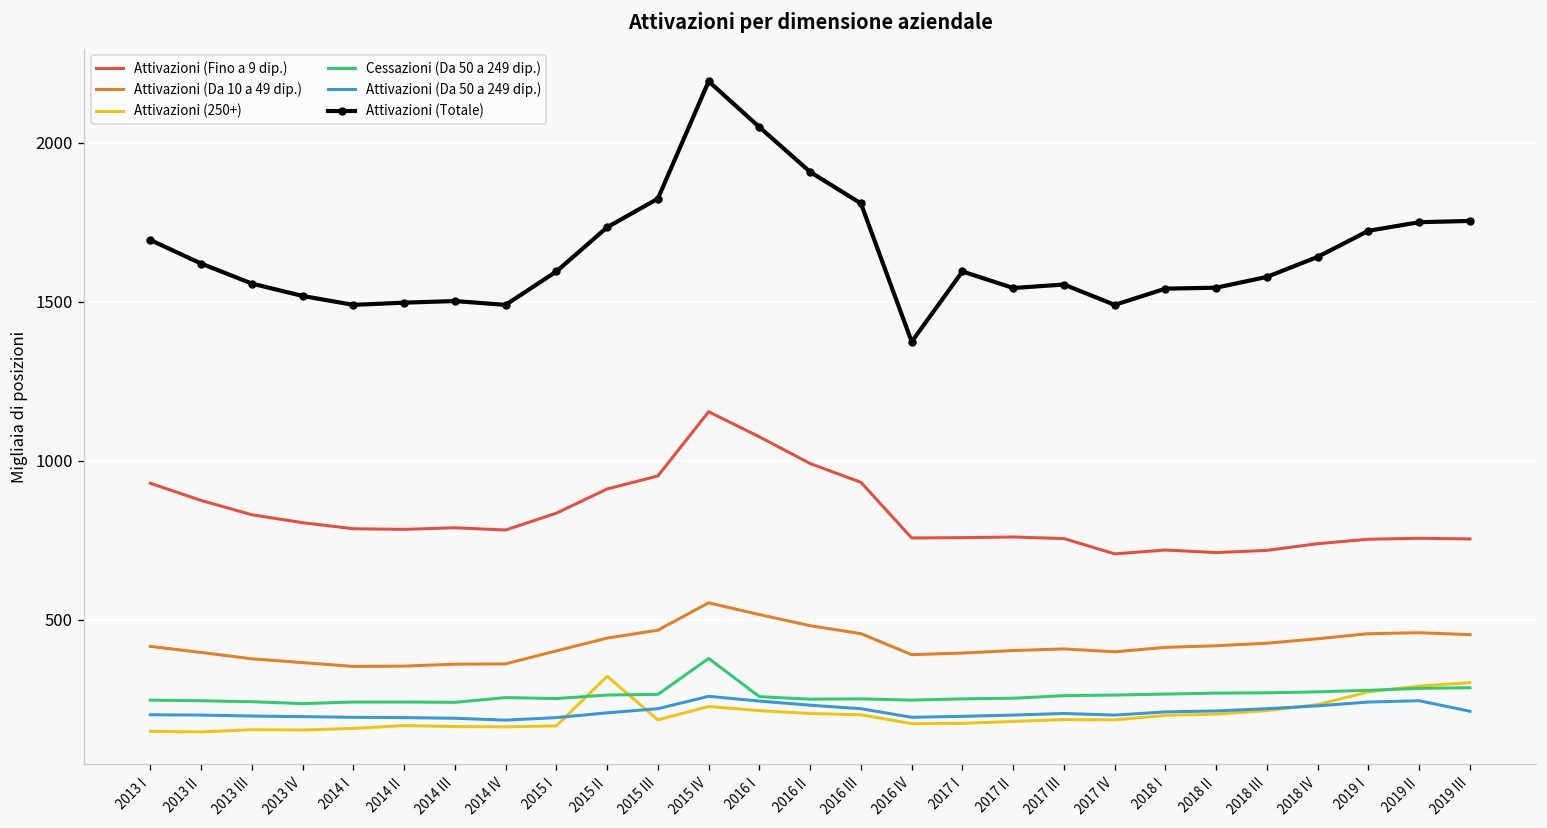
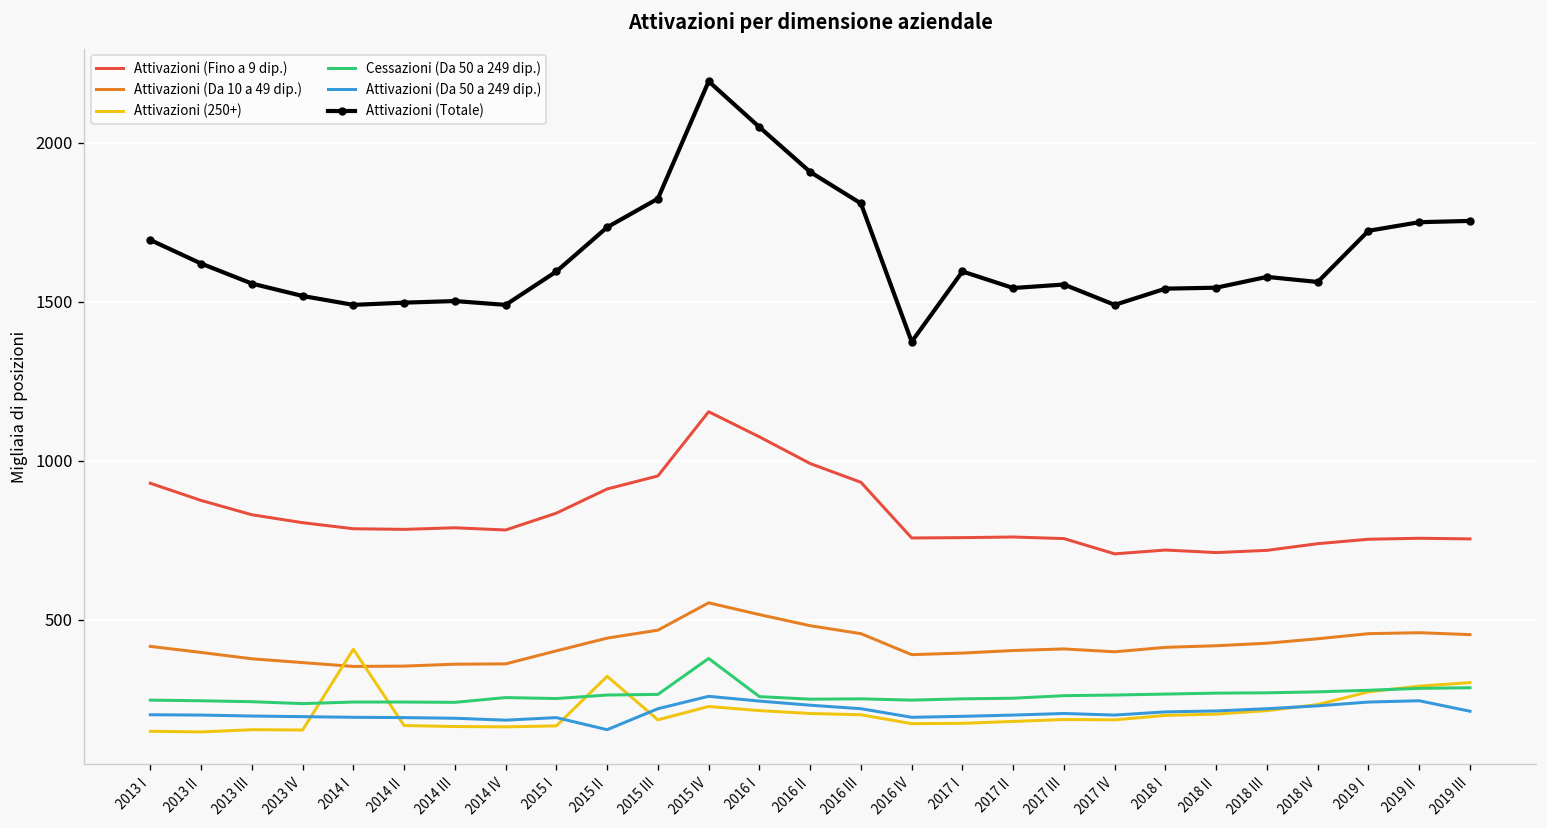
  {
    "Attivazioni (250+)": {
      "2013 I": 150,
      "2013 II": 150,
      "2013 III": 150,
      "2013 IV": 150,
-     "2014 I": 160,
+     "2014 I": 410,
      "2014 II": 170,
      "2014 III": 160,
      "2014 IV": 160,
      "2015 I": 170,
      "2015 II": 320,
      "2015 III": 190,
      "2015 IV": 230,
      "2016 I": 210,
      "2016 II": 210,
      "2016 III": 200,
      "2016 IV": 170,
      "2017 I": 170,
      "2017 II": 180,
      "2017 III": 190,
      "2017 IV": 190,
      "2018 I": 200,
      "2018 II": 200,
      "2019 III": 300
    },
    "Cessazioni (Da 50 a 249 dip.)": {
      "2013 I": 250,
      "2013 II": 250,
      "2013 III": 240,
      "2013 IV": 240,
      "2014 I": 240,
      "2014 II": 240,
      "2014 III": 240,
      "2014 IV": 260,
      "2015 I": 250,
      "2015 II": 260,
      "2015 III": 270,
      "2015 IV": 380,
      "2016 I": 260,
      "2016 II": 250,
      "2016 III": 250,
      "2016 IV": 250,
      "2017 I": 250,
      "2017 II": 250,
      "2017 III": 260,
      "2017 IV": 260,
      "2018 I": 270,
      "2018 II": 270,
      "2018 III": 270,
      "2018 IV": 270,
      "2019 III": 290
    },
    "Attivazioni (Da 50 a 249 dip.)": {
      "2013 I": 200,
      "2013 II": 200,
      "2013 III": 200,
      "2013 IV": 200,
      "2014 I": 190,
      "2014 II": 190,
      "2014 III": 190,
      "2014 IV": 180,
      "2015 I": 190,
-     "2015 II": 210,
+     "2015 II": 150,
      "2015 III": 220,
      "2015 IV": 260,
      "2016 I": 240,
      "2016 II": 230,
      "2016 III": 220,
      "2016 IV": 190,
      "2017 I": 200,
      "2017 II": 200,
      "2017 III": 210,
      "2017 IV": 200,
      "2018 I": 210,
      "2018 II": 210,
      "2019 I": 240,
      "2019 II": 250,
      "2019 III": 210
    },
    "Attivazioni (Totale)": {
      "2013 I": 1690,
      "2013 II": 1620,
      "2013 III": 1560,
      "2013 IV": 1520,
      "2014 I": 1490,
      "2014 II": 1500,
      "2014 III": 1500,
      "2014 IV": 1490,
      "2015 I": 1600,
      "2015 II": 1730,
      "2015 III": 1820,
      "2015 IV": 2190,
      "2016 I": 2050,
      "2016 II": 1910,
      "2016 III": 1810,
      "2016 IV": 1370,
      "2017 I": 1600,
      "2017 II": 1540,
      "2017 III": 1550,
      "2017 IV": 1490,
      "2018 I": 1540,
      "2018 II": 1540,
      "2018 III": 1580,
-     "2018 IV": 1640,
+     "2018 IV": 1560,
      "2019 I": 1720,
      "2019 II": 1750,
      "2019 III": 1750
    }
  }
